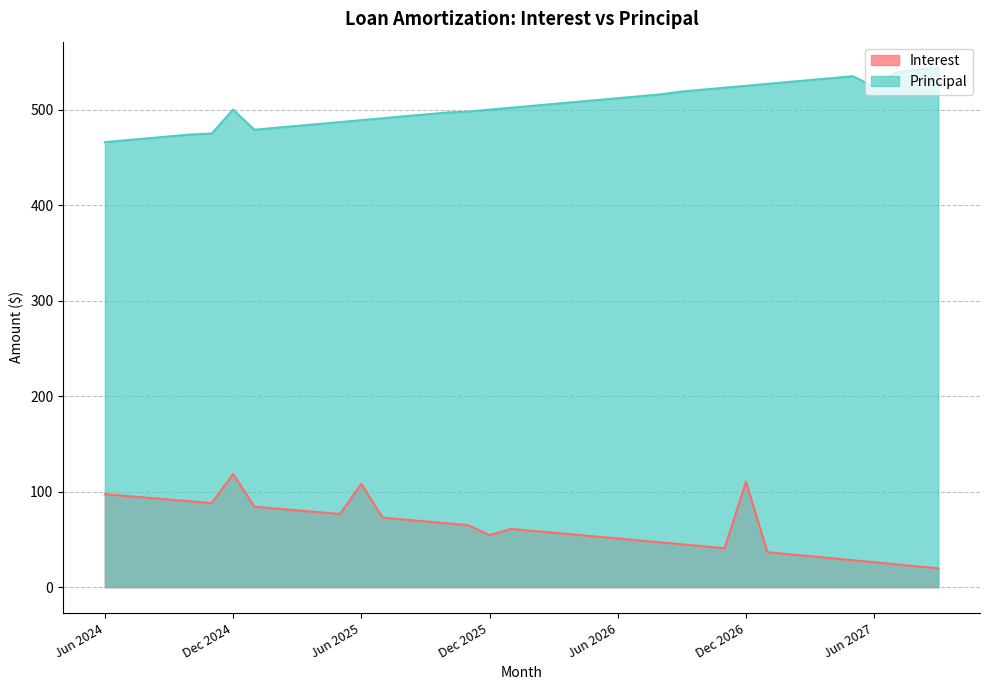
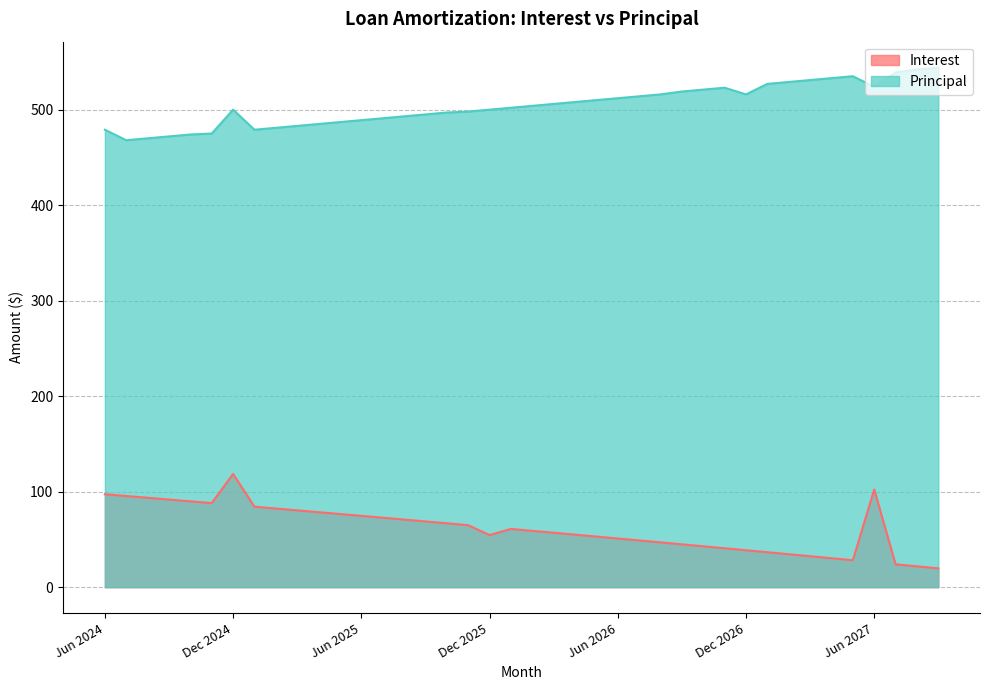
  {
    "Interest": {
      "Jun 2024": 100,
      "Dec 2024": 120,
-     "Jun 2025": 110,
+     "Jun 2025": 70,
      "Dec 2025": 50,
      "Jun 2026": 50,
-     "Dec 2026": 110,
-     "Jun 2027": 30
+     "Dec 2026": 40,
+     "Jun 2027": 100
    },
    "Principal": {
-     "Jun 2024": 470,
+     "Jun 2024": 480,
      "Dec 2024": 500,
      "Jun 2025": 490,
      "Dec 2025": 500,
      "Jun 2026": 510,
-     "Dec 2026": 530
+     "Dec 2026": 520
    }
  }
